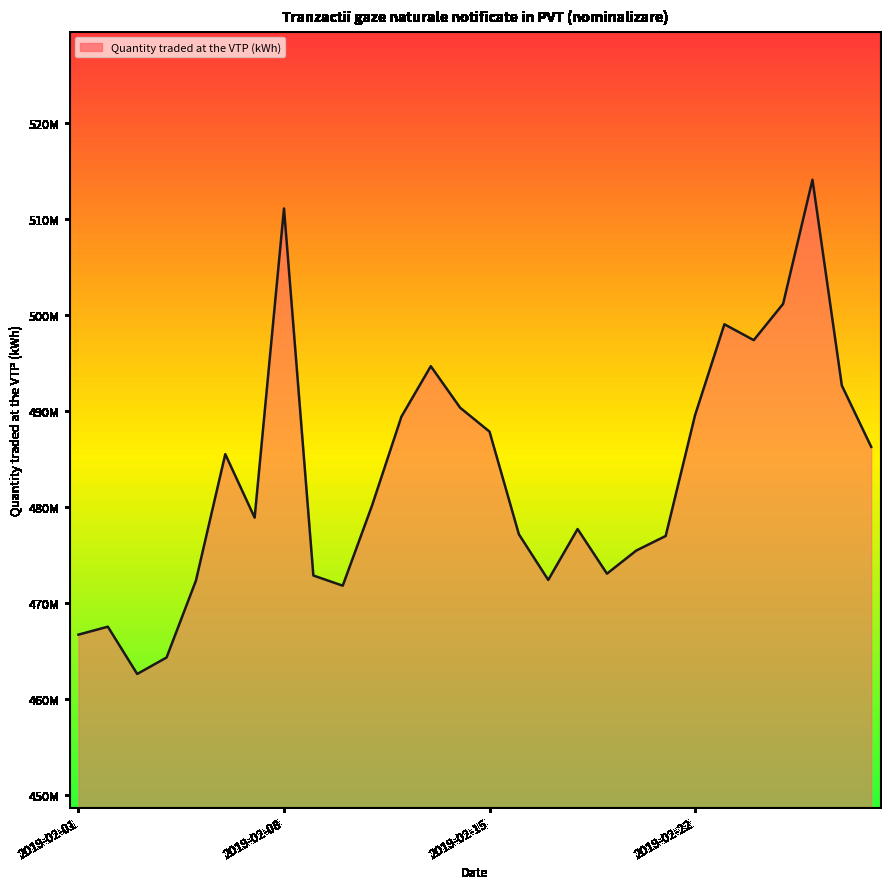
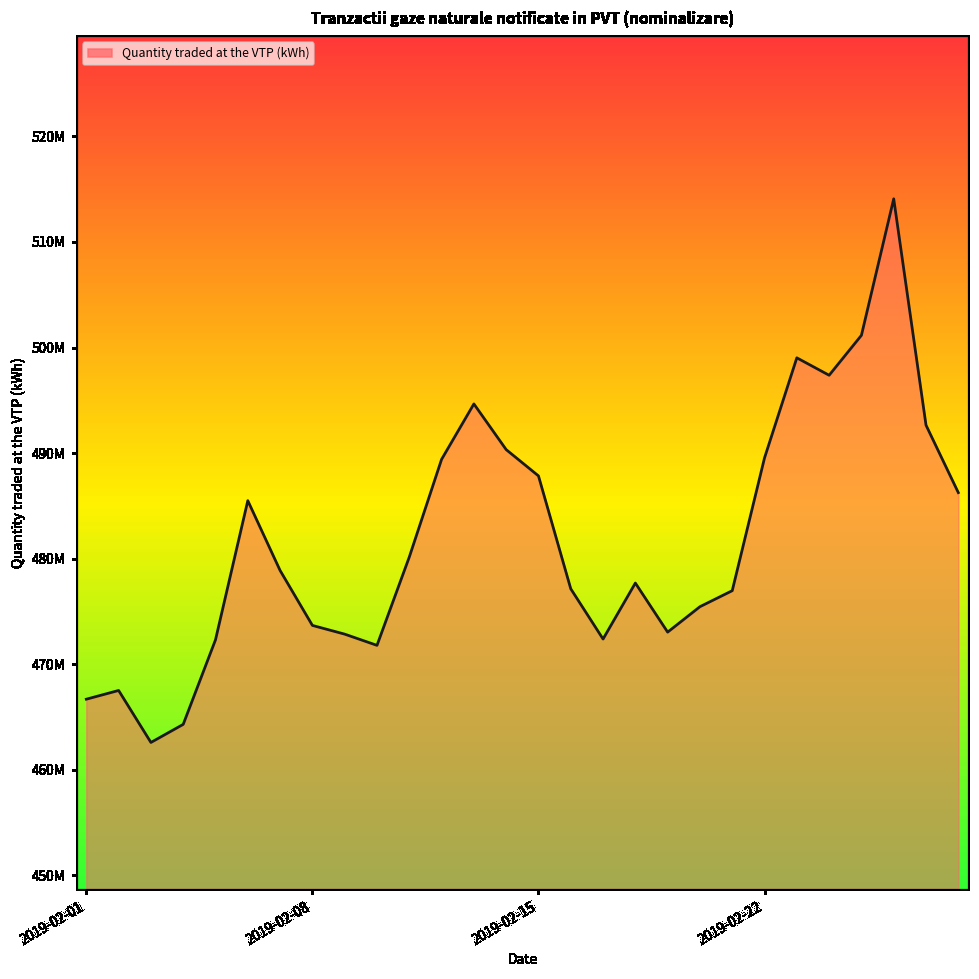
  {
    "2019-02-01": 467000000,
-   "2019-02-08": 511000000,
+   "2019-02-08": 474000000,
    "2019-02-15": 488000000,
    "2019-02-22": 490000000
  }
